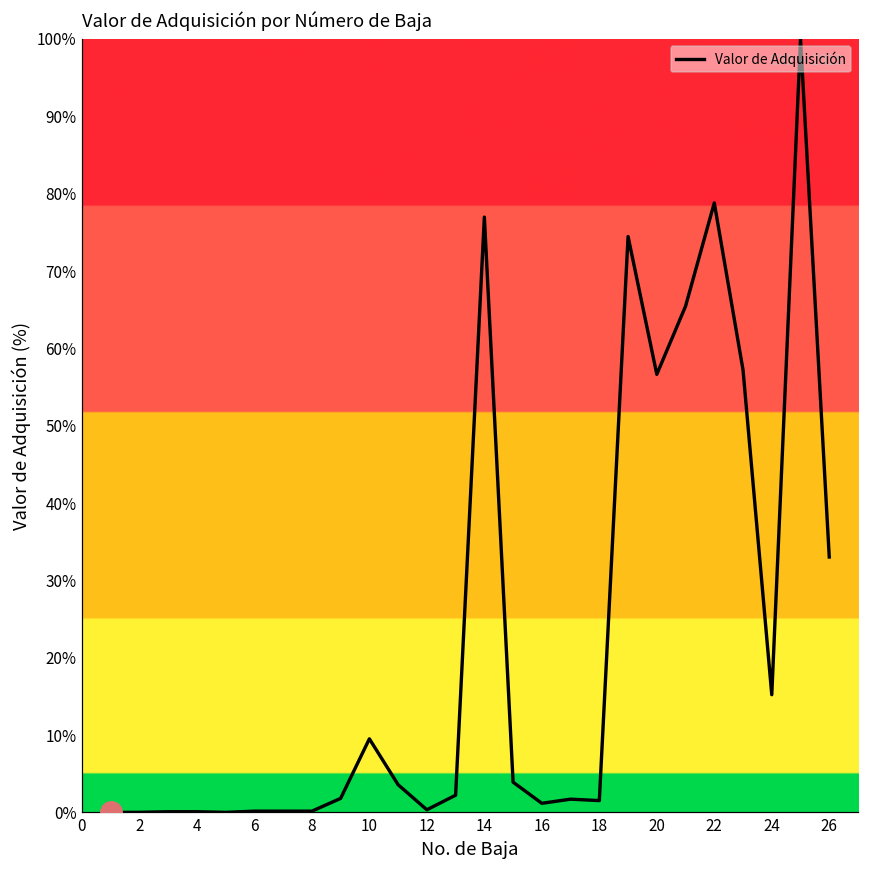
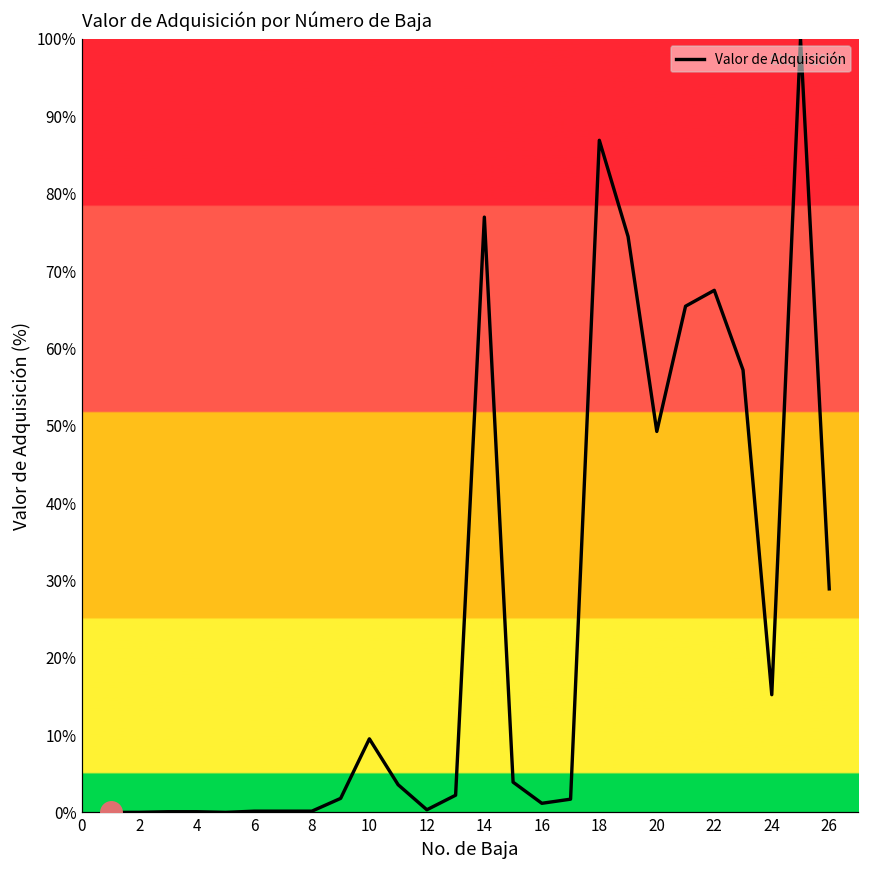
  {
    "Valor de Adquisición": {
      "2": "0%",
      "4": "0%",
      "6": "0%",
      "8": "0%",
      "10": "10%",
      "12": "0%",
      "14": "77%",
      "16": "1%",
-     "18": "2%",
-     "20": "57%",
-     "22": "79%",
+     "18": "87%",
+     "20": "49%",
+     "22": "68%",
      "24": "15%",
-     "26": "33%"
+     "26": "29%"
    }
  }
